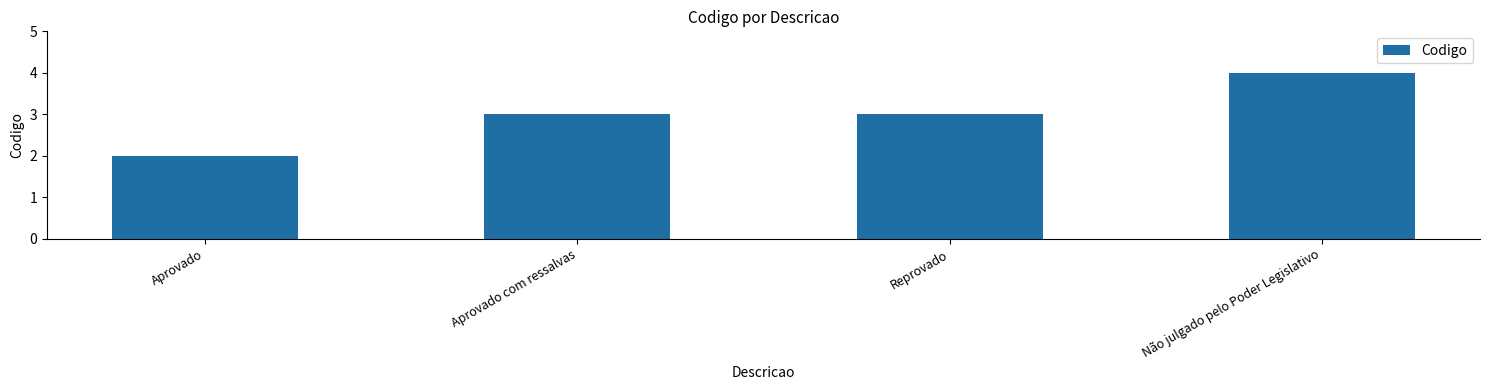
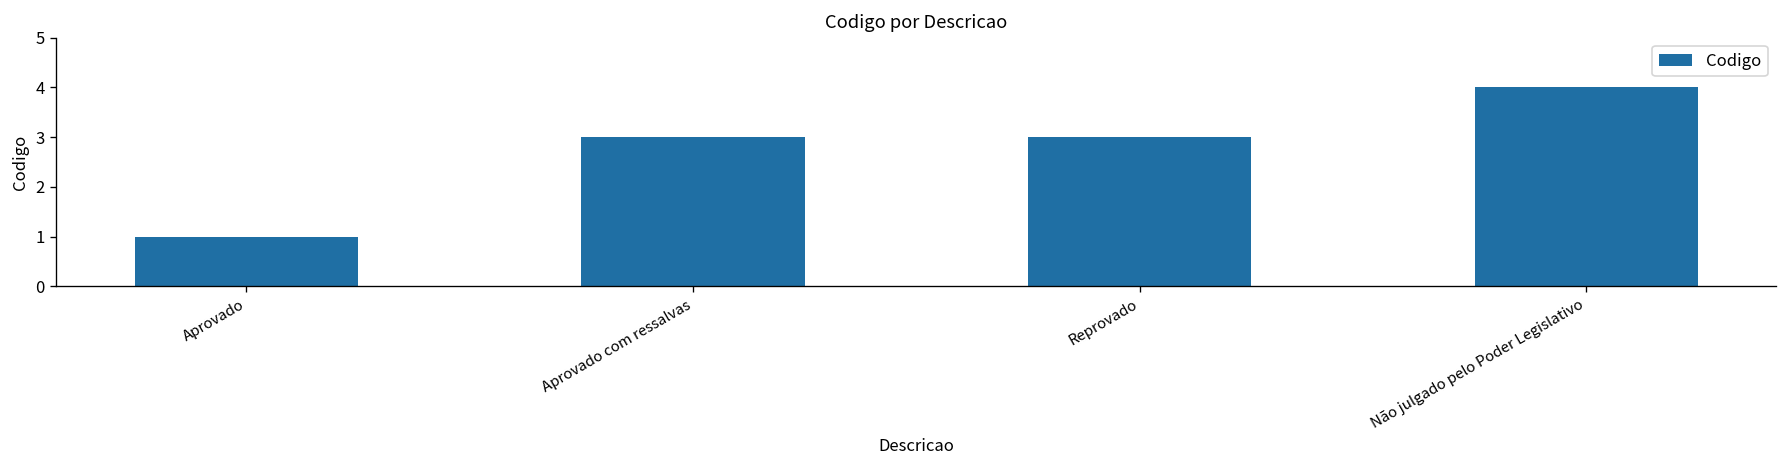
  {
-   "Aprovado": 2,
+   "Aprovado": 1,
    "Aprovado com ressalvas": 3,
    "Reprovado": 3,
    "Não julgado pelo Poder Legislativo": 4
  }
